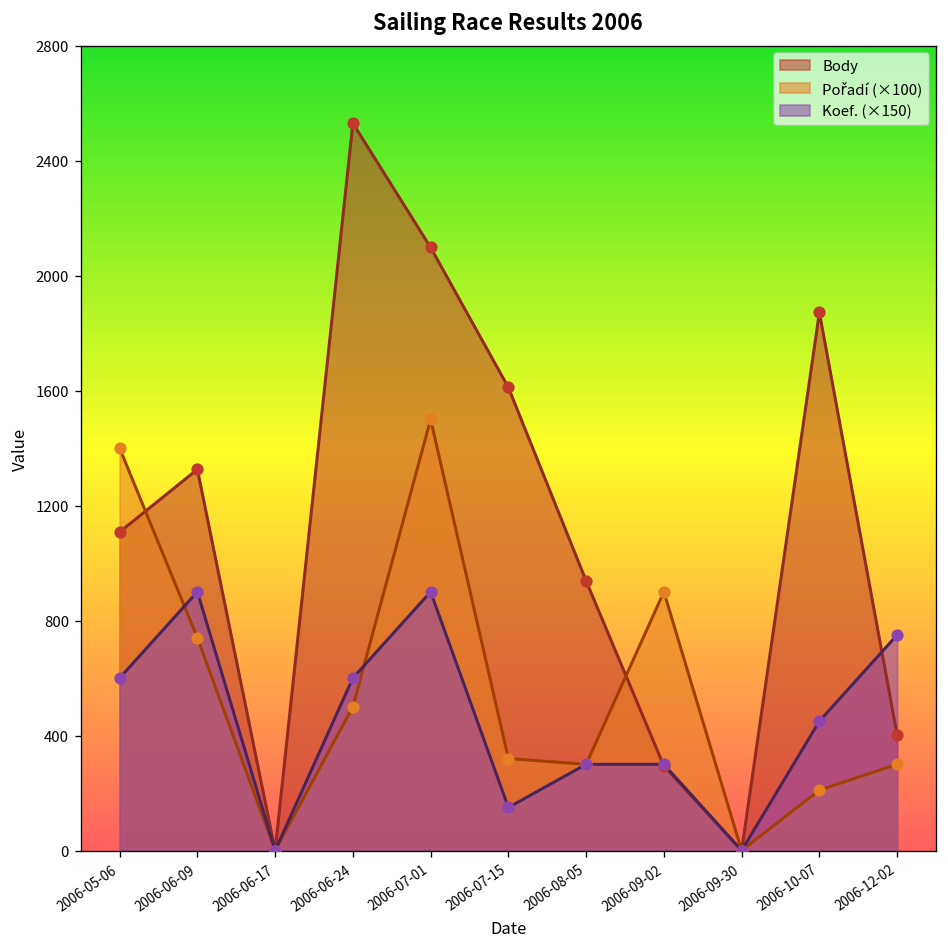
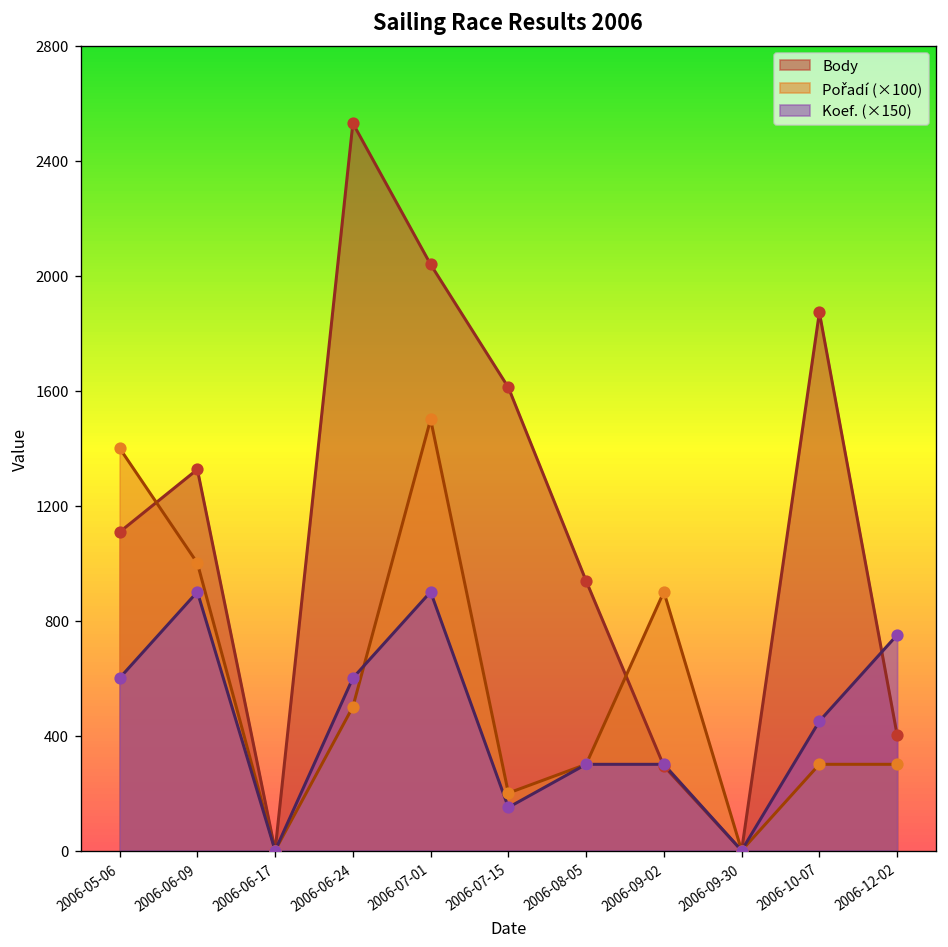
  {
    "Body": {
      "2006-05-06": 1110,
      "2006-06-09": 1330,
      "2006-06-24": 2530,
-     "2006-07-01": 2100,
+     "2006-07-01": 2040,
      "2006-07-15": 1610,
      "2006-08-05": 940,
      "2006-10-07": 1870,
      "2006-12-02": 400
    },
    "Pořadí (×100)": {
      "2006-05-06": 1400,
-     "2006-06-09": 740,
+     "2006-06-09": 1000,
      "2006-06-24": 500,
      "2006-07-01": 1500,
-     "2006-07-15": 320,
+     "2006-07-15": 200,
      "2006-09-02": 900,
-     "2006-10-07": 210,
+     "2006-10-07": 300,
      "2006-12-02": 300
    },
    "Koef. (×150)": {
      "2006-05-06": 600,
      "2006-06-09": 900,
      "2006-06-24": 600,
      "2006-07-01": 900,
      "2006-07-15": 150,
      "2006-10-07": 450,
      "2006-12-02": 750
    }
  }
